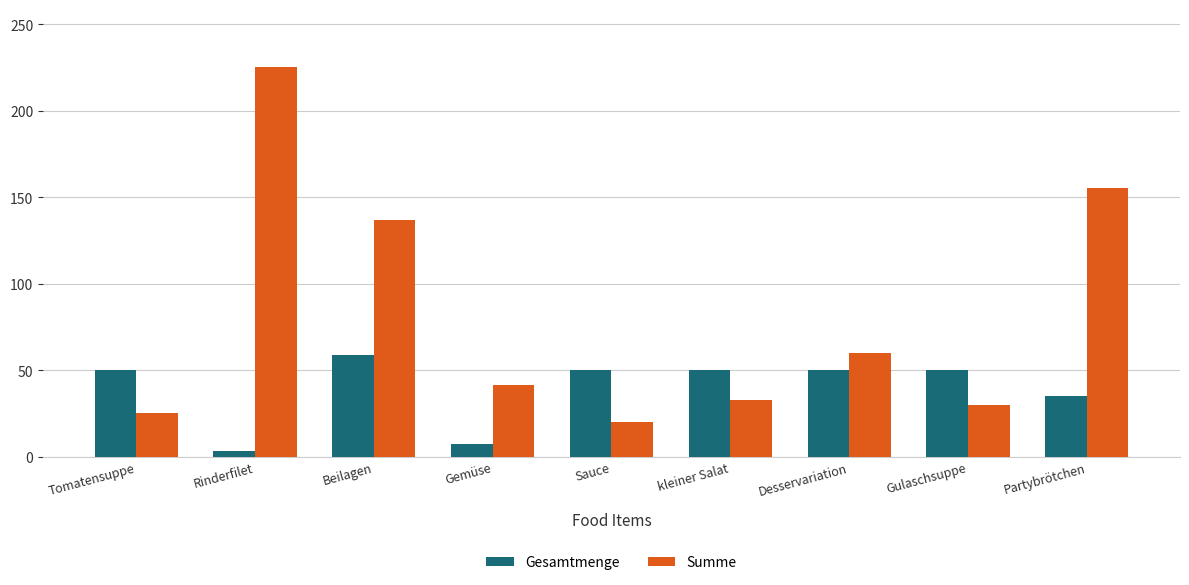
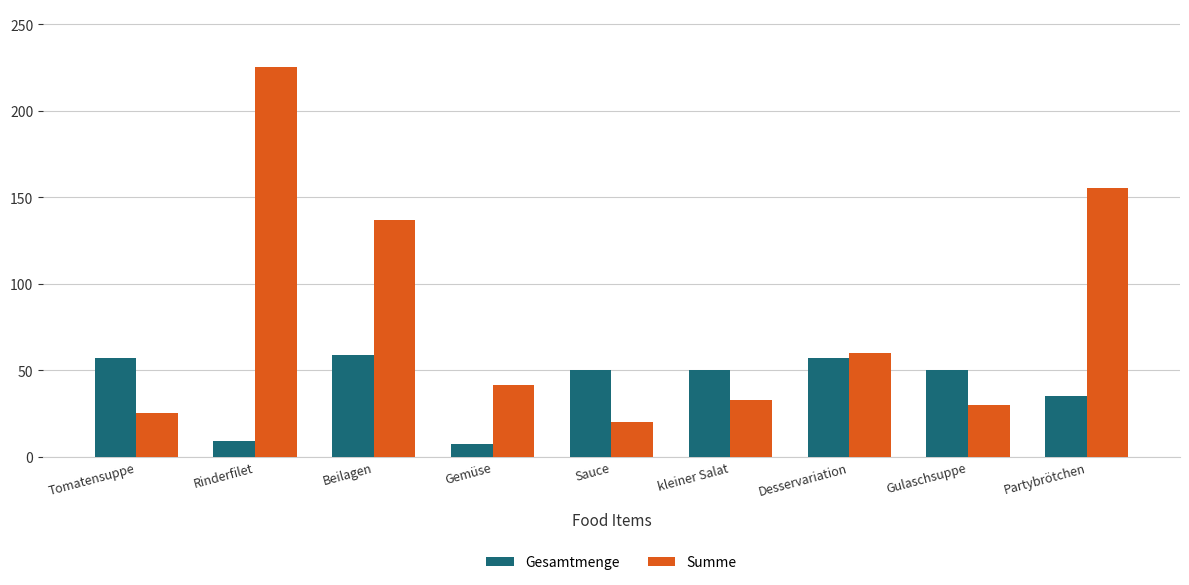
  {
    "Gesamtmenge": {
-     "Tomatensuppe": 50,
-     "Rinderfilet": 3,
+     "Tomatensuppe": 57,
+     "Rinderfilet": 9,
      "Beilagen": 59,
      "Gemüse": 8,
      "Sauce": 50,
      "kleiner Salat": 50,
-     "Desservariation": 50,
+     "Desservariation": 57,
      "Gulaschsuppe": 50,
      "Partybrötchen": 35
    },
    "Summe": {
      "Tomatensuppe": 25,
      "Rinderfilet": 225,
      "Beilagen": 137,
      "Gemüse": 41,
      "Sauce": 20,
      "kleiner Salat": 33,
      "Desservariation": 60,
      "Gulaschsuppe": 30,
      "Partybrötchen": 155
    }
  }
